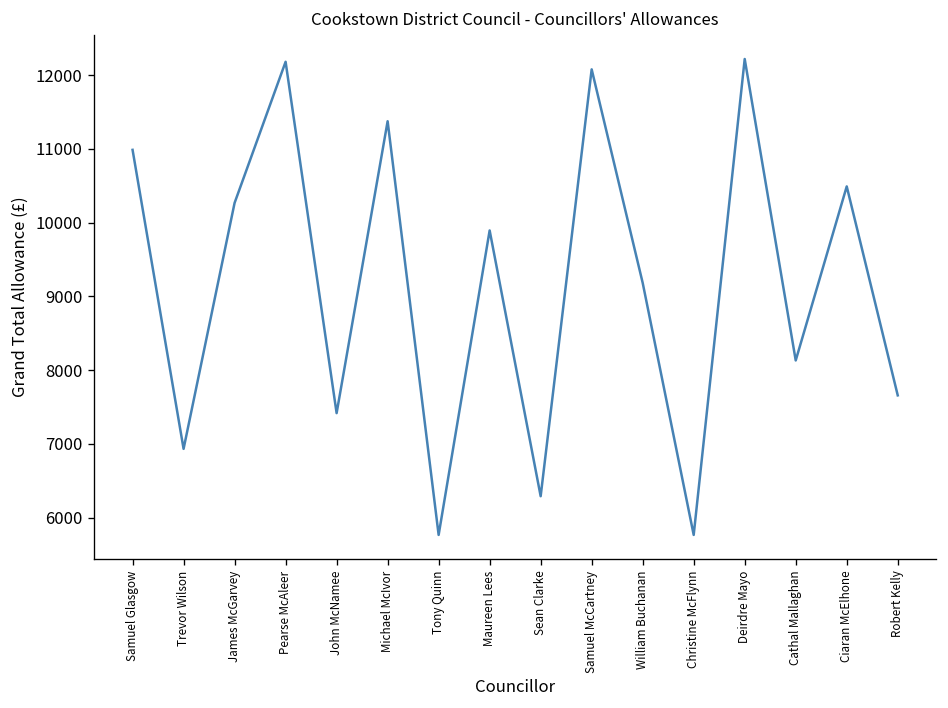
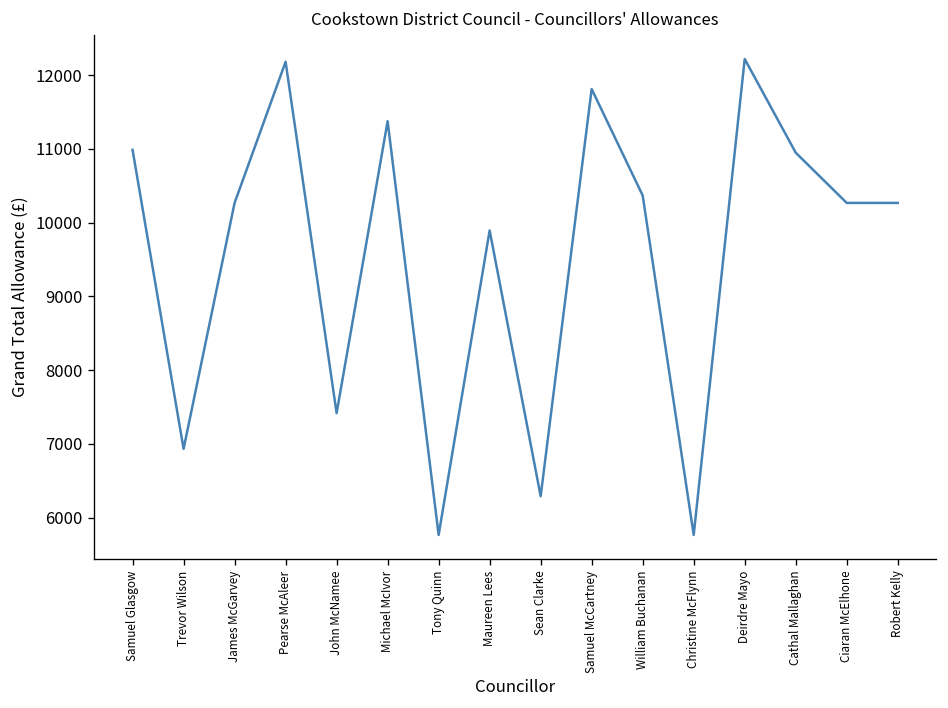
  {
    "Samuel Glasgow": 11000,
    "Trevor Wilson": 6900,
    "James McGarvey": 10300,
    "Pearse McAleer": 12200,
    "John McNamee": 7400,
    "Michael McIvor": 11400,
    "Tony Quinn": 5800,
    "Maureen Lees": 9900,
    "Sean Clarke": 6300,
-   "Samuel McCartney": 12100,
-   "William Buchanan": 9200,
+   "Samuel McCartney": 11800,
+   "William Buchanan": 10400,
    "Christine McFlynn": 5800,
    "Deirdre Mayo": 12200,
-   "Cathal Mallaghan": 8100,
-   "Ciaran McElhone": 10500,
-   "Robert Kelly": 7700
+   "Cathal Mallaghan": 10900,
+   "Ciaran McElhone": 10300,
+   "Robert Kelly": 10300
  }
